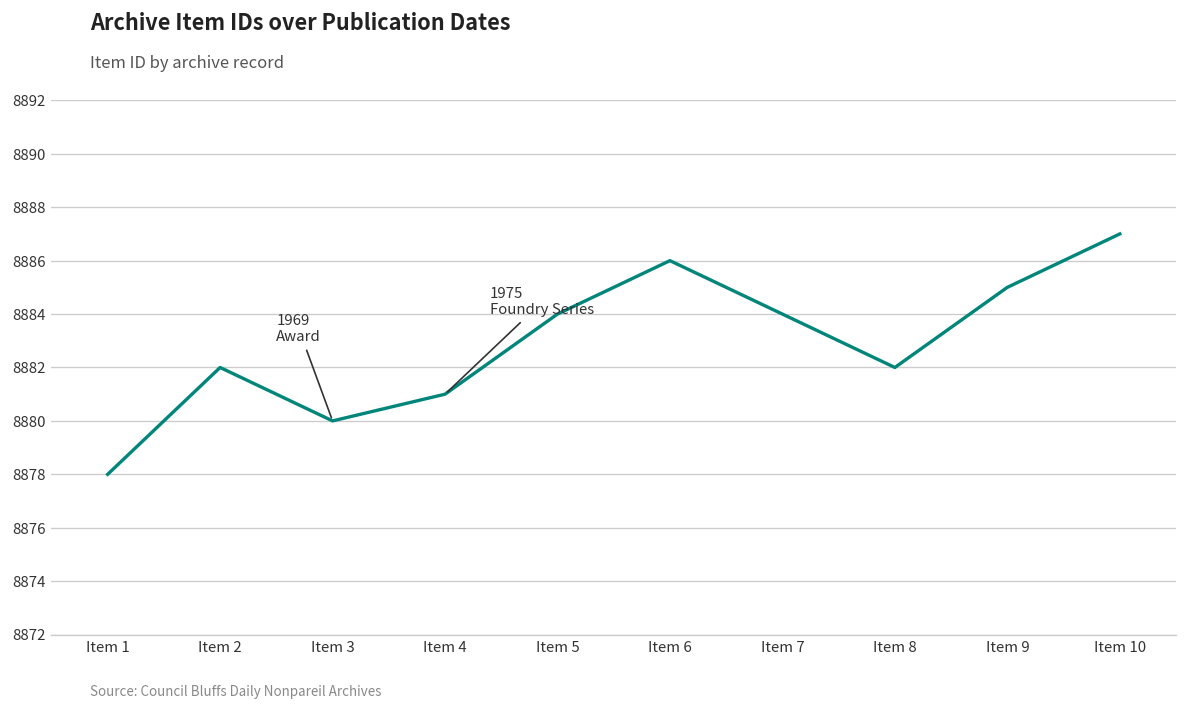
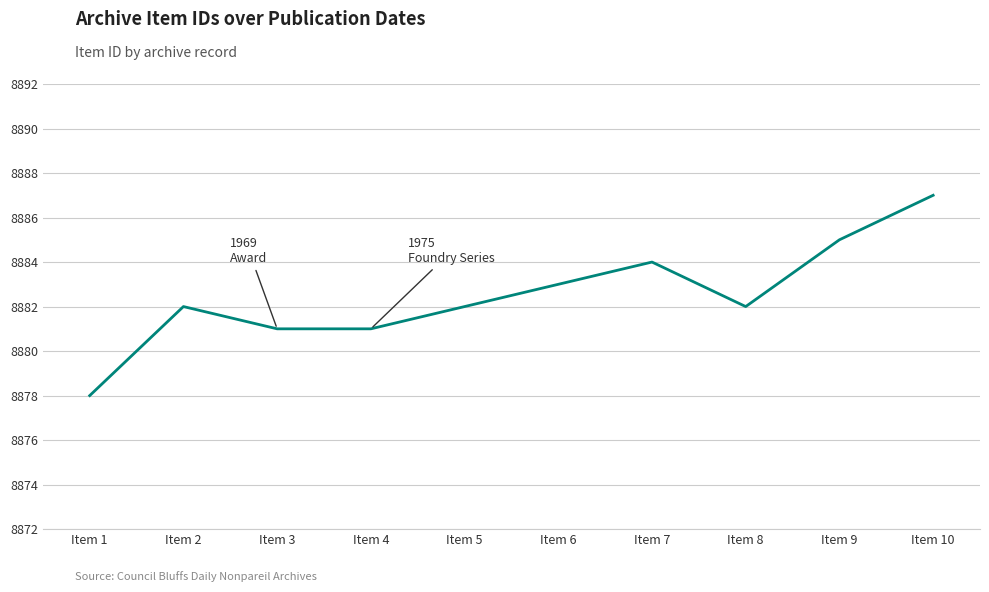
  {
    "Item 1": 8878,
    "Item 2": 8882,
-   "Item 3": 8880,
+   "Item 3": 8881,
    "Item 4": 8881,
-   "Item 5": 8884,
-   "Item 6": 8886,
+   "Item 5": 8882,
+   "Item 6": 8883,
    "Item 7": 8884,
    "Item 8": 8882,
    "Item 9": 8885,
    "Item 10": 8887
  }
